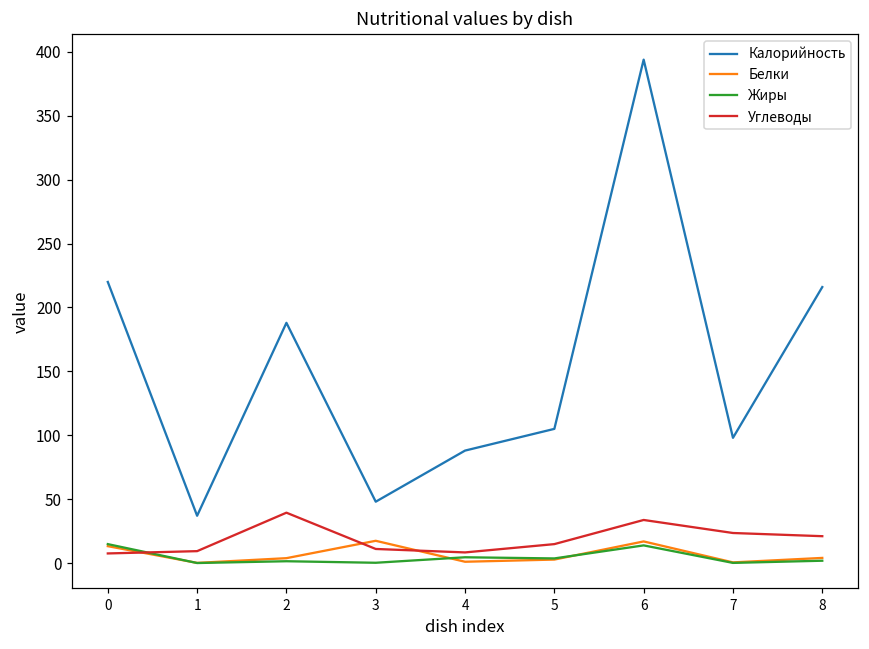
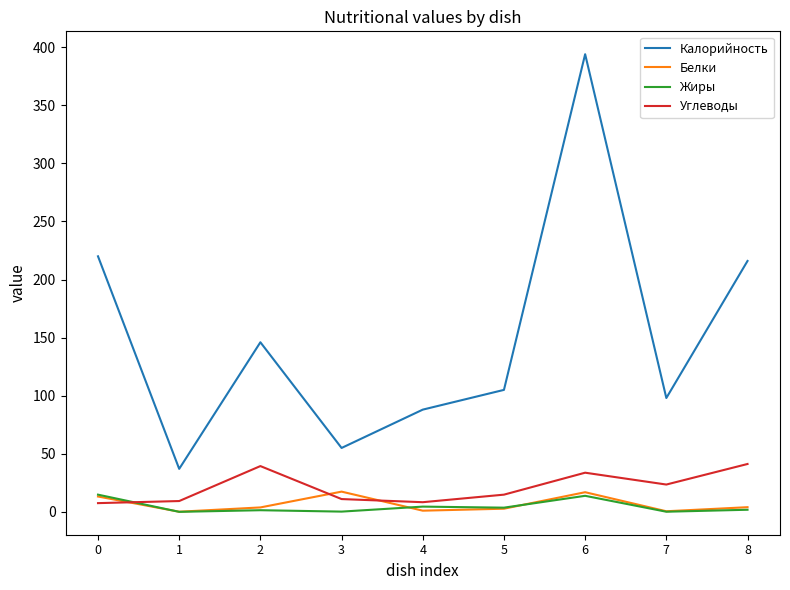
  {
    "Калорийность": {
      "0": 220,
      "1": 37,
-     "2": 188,
-     "3": 48,
+     "2": 146,
+     "3": 55,
      "4": 88,
      "5": 105,
      "6": 394,
      "7": 98,
      "8": 216
    },
    "Белки": {
      "2": 4,
      "3": 17,
      "4": 1,
      "6": 17,
      "8": 4
    },
    "Жиры": {
      "2": 1,
      "3": 0,
      "4": 5,
      "6": 14,
      "8": 2
    },
    "Углеводы": {
      "0": 8,
      "1": 9,
      "2": 39,
      "3": 11,
      "4": 8,
      "5": 15,
      "6": 34,
      "7": 24,
-     "8": 21
+     "8": 41
    }
  }
